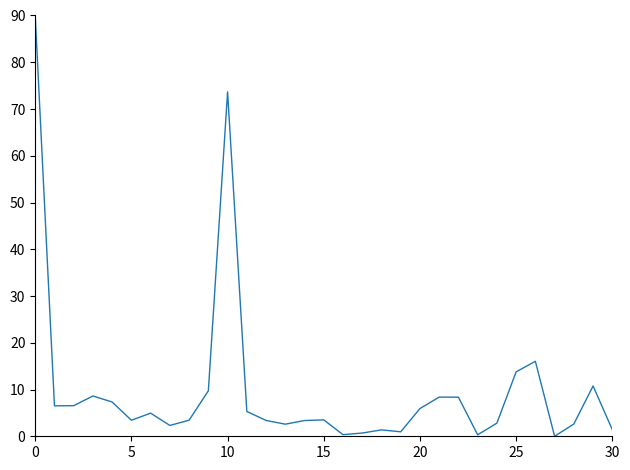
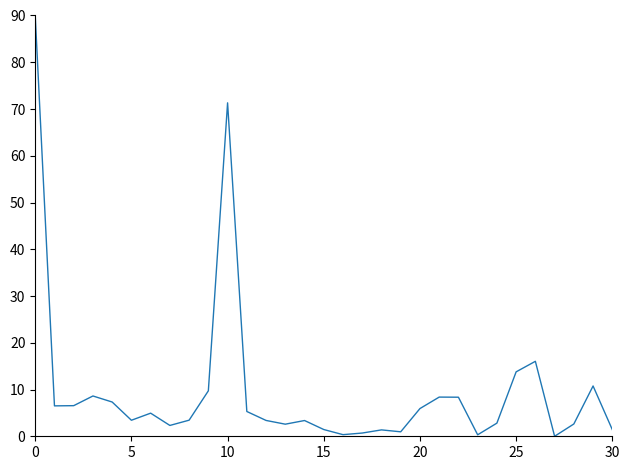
  {
    "0": 90,
    "5": 3,
-   "10": 74,
-   "15": 4,
+   "10": 71,
+   "15": 1,
    "20": 6,
    "25": 14,
    "30": 1
  }
